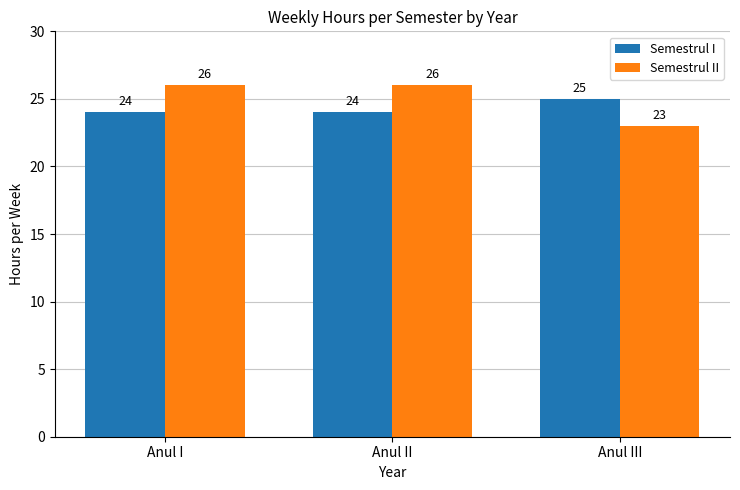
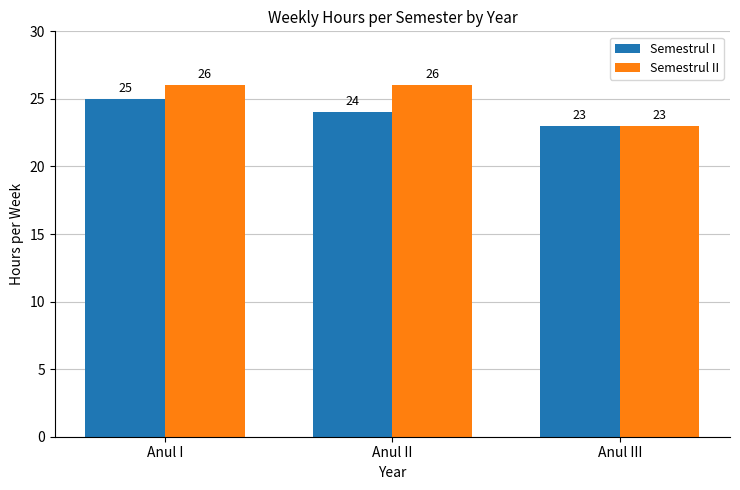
  {
    "Semestrul I": {
-     "Anul I": 24,
+     "Anul I": 25,
      "Anul II": 24,
-     "Anul III": 25
+     "Anul III": 23
    },
    "Semestrul II": {
      "Anul I": 26,
      "Anul II": 26,
      "Anul III": 23
    }
  }
